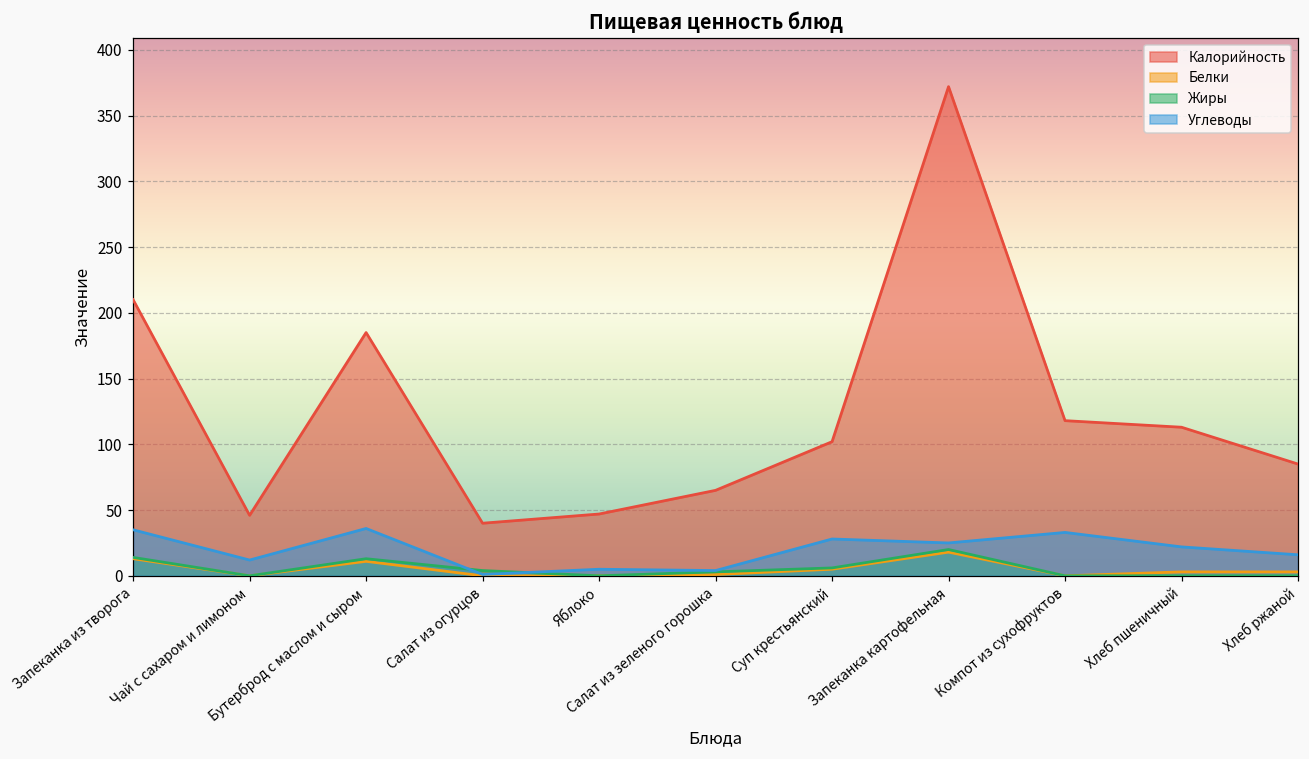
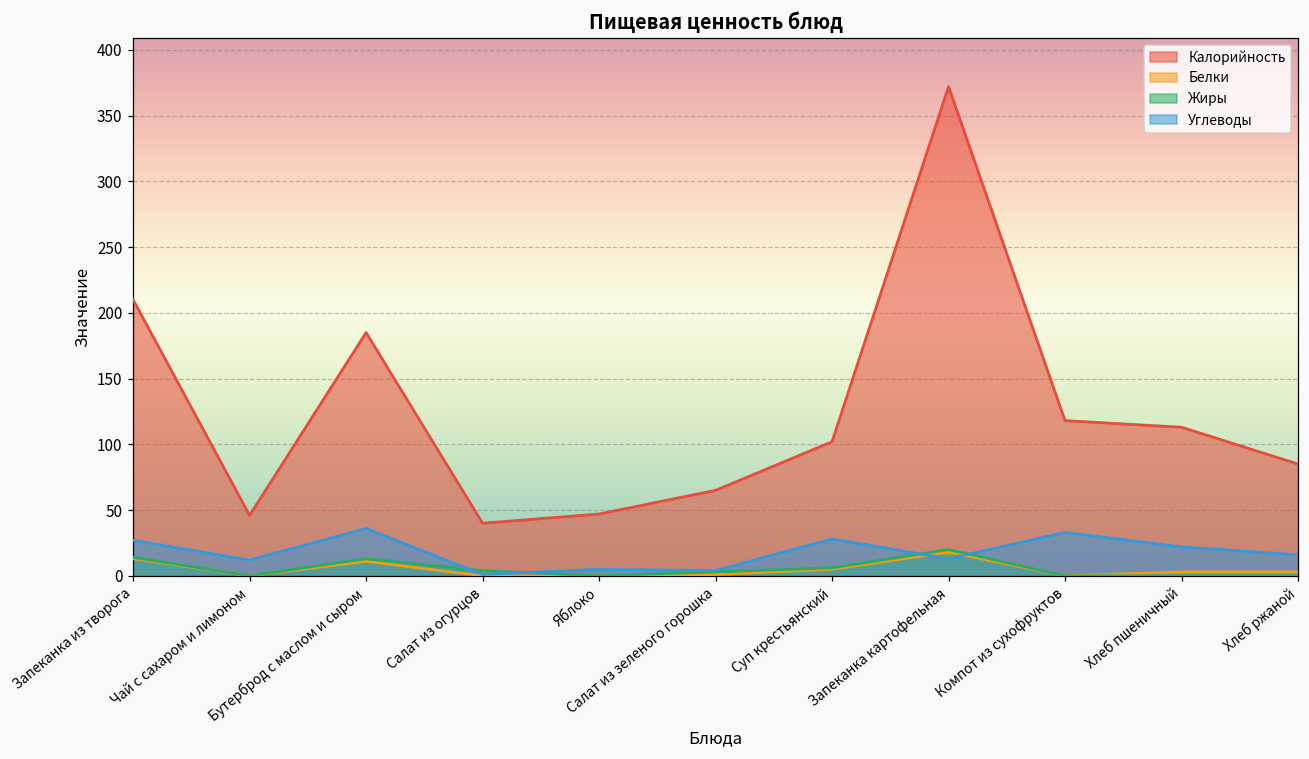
  {
    "Калорийность": {
      "Запеканка из творога": 210,
      "Чай с сахаром и лимоном": 46,
      "Бутерброд с маслом и сыром": 185,
      "Салат из огурцов": 40,
      "Яблоко": 47,
      "Салат из зеленого горошка": 65,
      "Суп крестьянский": 102,
      "Запеканка картофельная": 372,
      "Компот из сухофруктов": 118,
      "Хлеб пшеничный": 113,
      "Хлеб ржаной": 85
    },
    "Белки": {
      "Хлеб пшеничный": 3,
      "Хлеб ржаной": 3
    },
    "Жиры": {
      "Салат из огурцов": 4,
      "Хлеб пшеничный": 0,
      "Хлеб ржаной": 0
    },
    "Углеводы": {
-     "Запеканка из творога": 35,
+     "Запеканка из творога": 27,
      "Чай с сахаром и лимоном": 12,
      "Бутерброд с маслом и сыром": 36,
      "Яблоко": 5,
      "Суп крестьянский": 28,
-     "Запеканка картофельная": 25,
+     "Запеканка картофельная": 13,
      "Компот из сухофруктов": 33,
      "Хлеб пшеничный": 22,
      "Хлеб ржаной": 16
    }
  }
